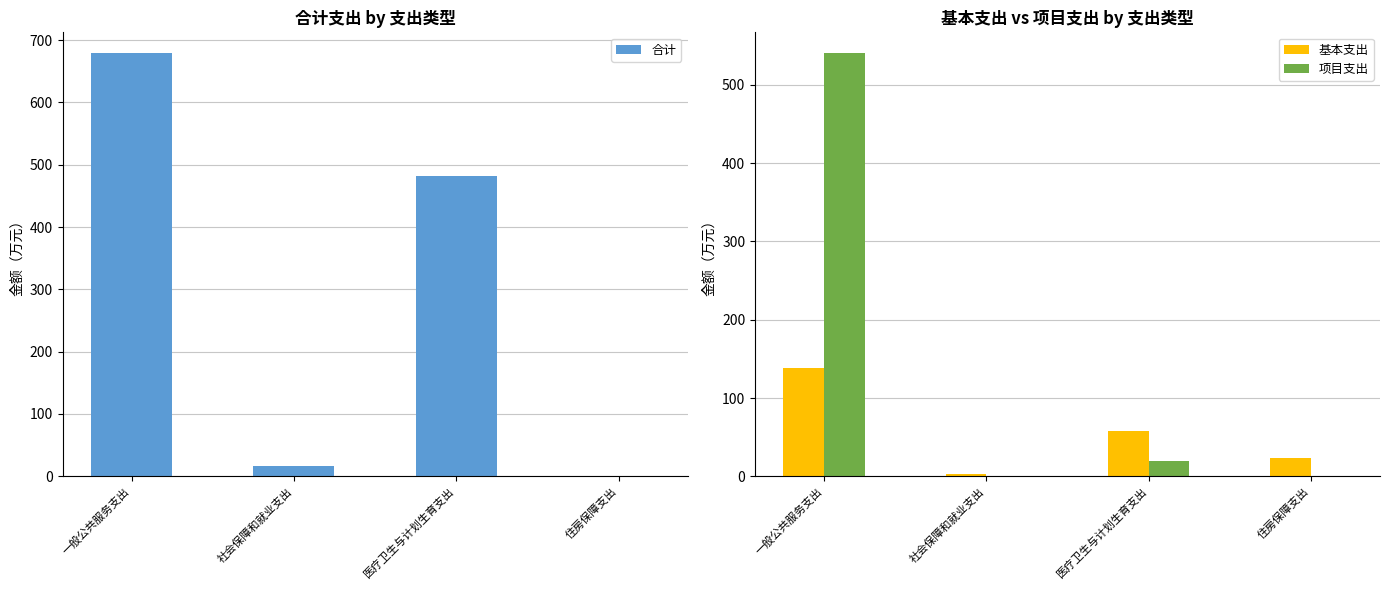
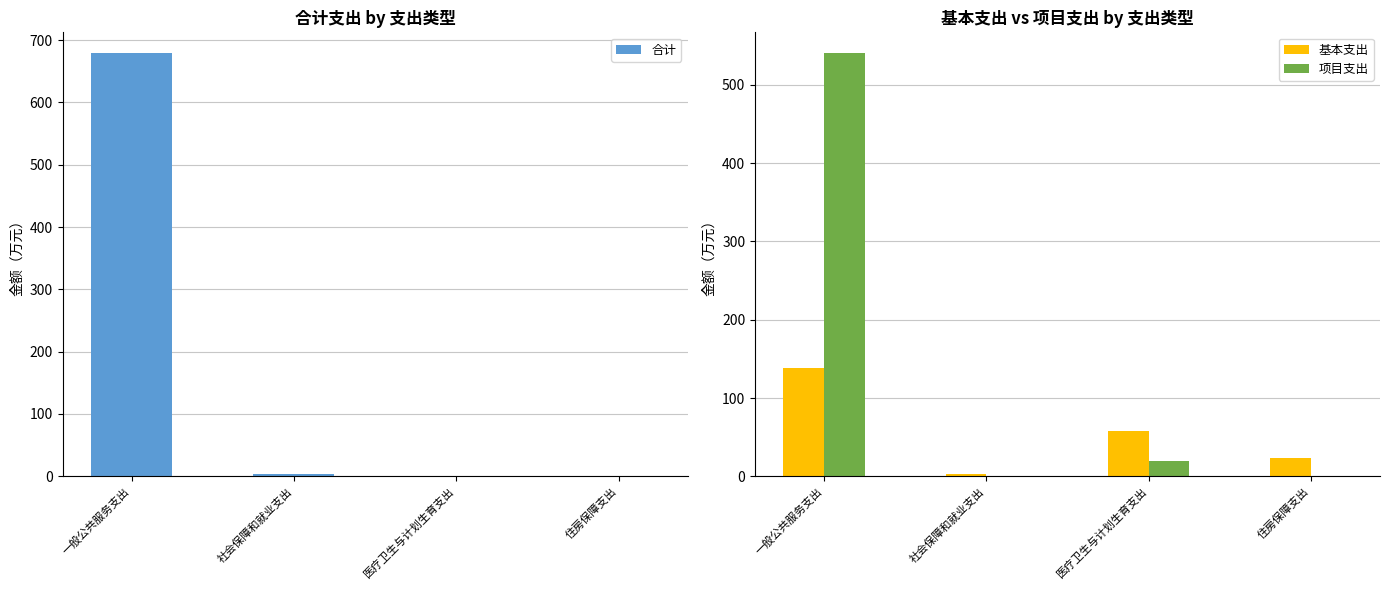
  {
    "合计支出 by 支出类型": {
      "一般公共服务支出": 680,
-     "社会保障和就业支出": 20,
-     "医疗卫生与计划生育支出": 480
+     "社会保障和就业支出": 0,
+     "医疗卫生与计划生育支出": 0
    },
    "基本支出 vs 项目支出 by 支出类型": {
      "基本支出": {
        "一般公共服务支出": 140,
        "医疗卫生与计划生育支出": 60,
        "住房保障支出": 20
      },
      "项目支出": {
        "一般公共服务支出": 540,
        "社会保障和就业支出": 0,
        "医疗卫生与计划生育支出": 20,
        "住房保障支出": 0
      }
    }
  }
